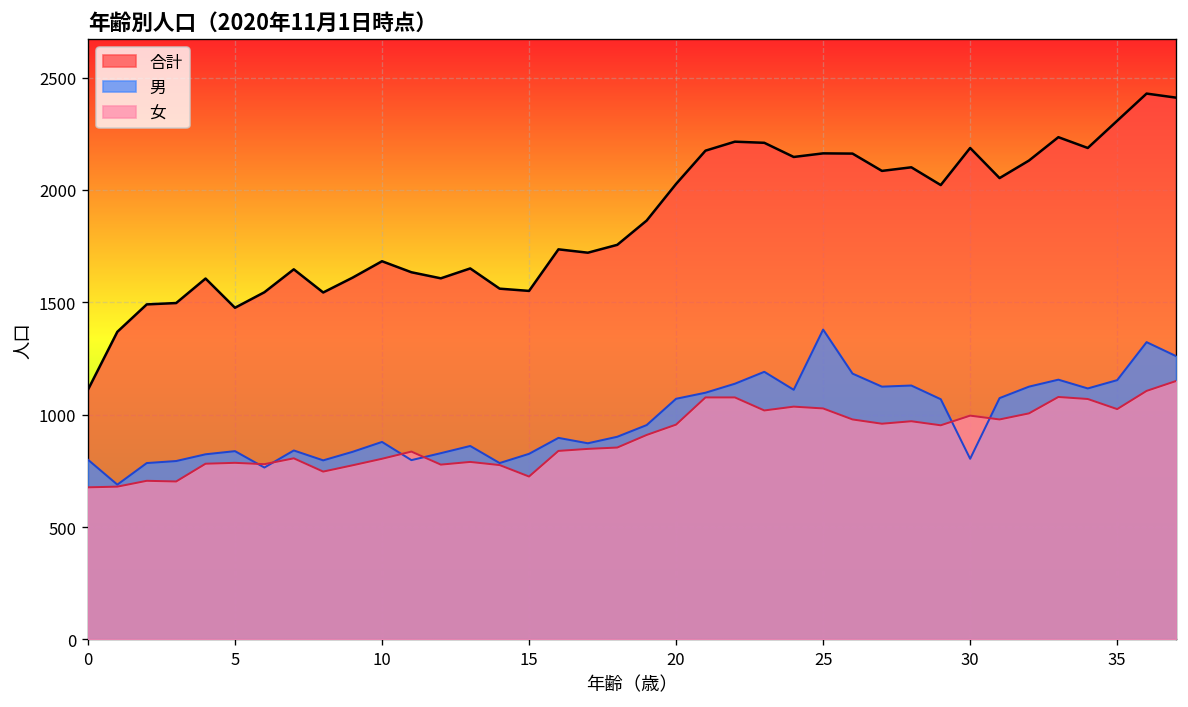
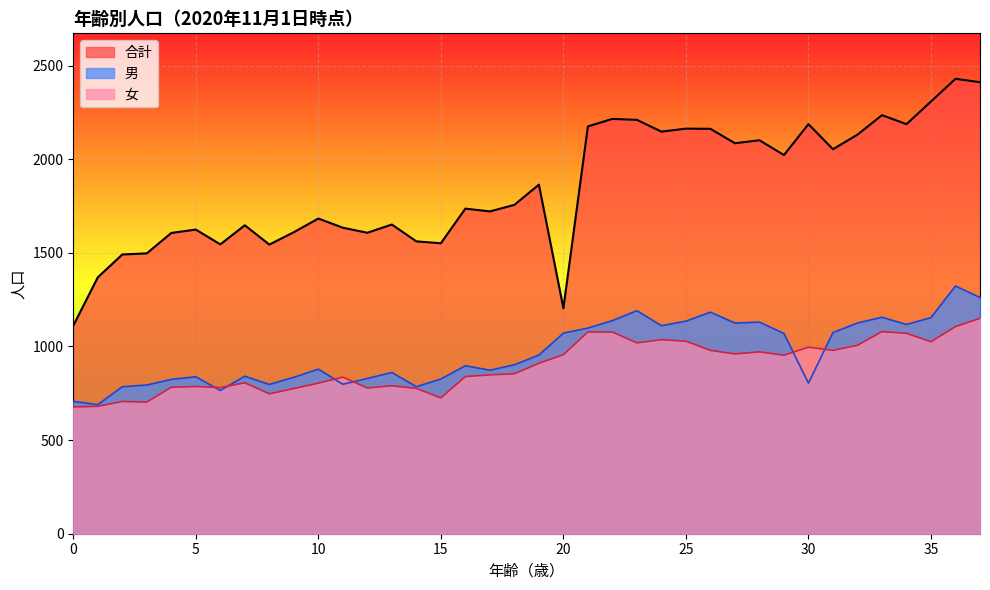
  {
    "合計": {
      "0": 1110,
-     "5": 1480,
+     "5": 1620,
      "10": 1680,
      "15": 1550,
-     "20": 2030,
+     "20": 1200,
      "25": 2160,
      "30": 2190,
      "35": 2310
    },
    "男": {
-     "0": 800,
+     "0": 710,
      "5": 840,
      "10": 880,
      "15": 830,
      "20": 1070,
-     "25": 1380,
+     "25": 1140,
      "30": 800,
      "35": 1150
    },
    "女": {
      "0": 680,
      "5": 790,
      "10": 800,
      "15": 730,
      "20": 960,
      "25": 1030,
      "30": 1000,
      "35": 1030
    }
  }
